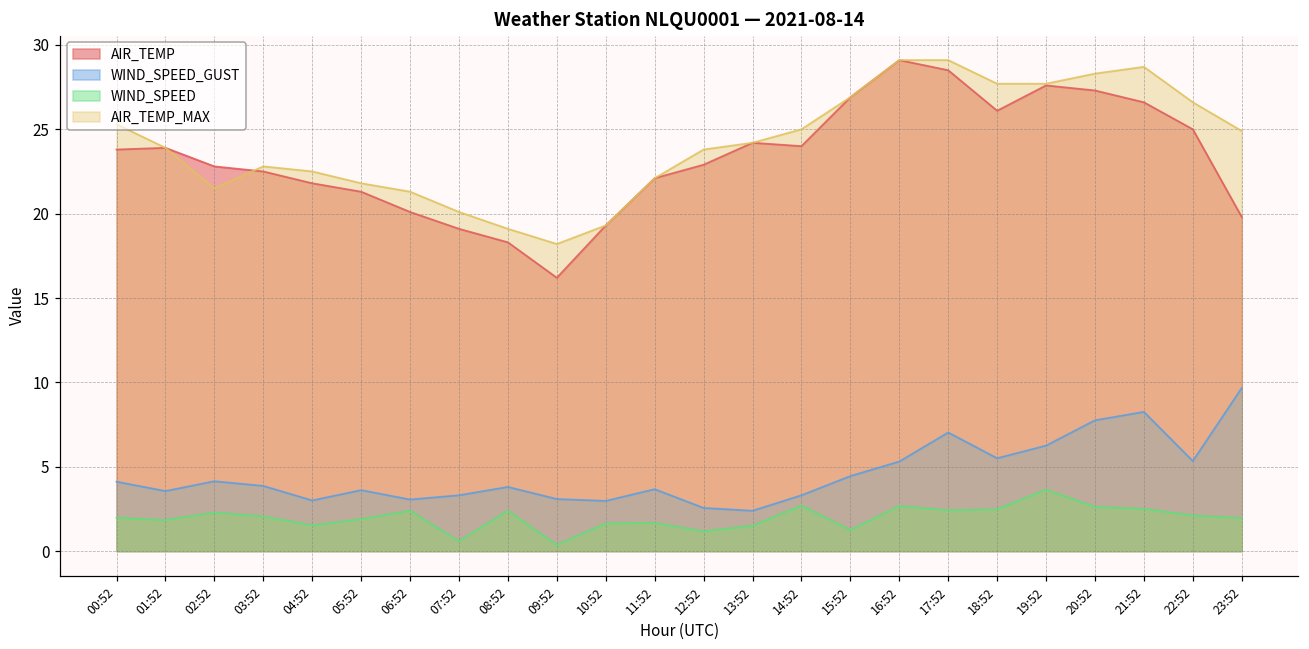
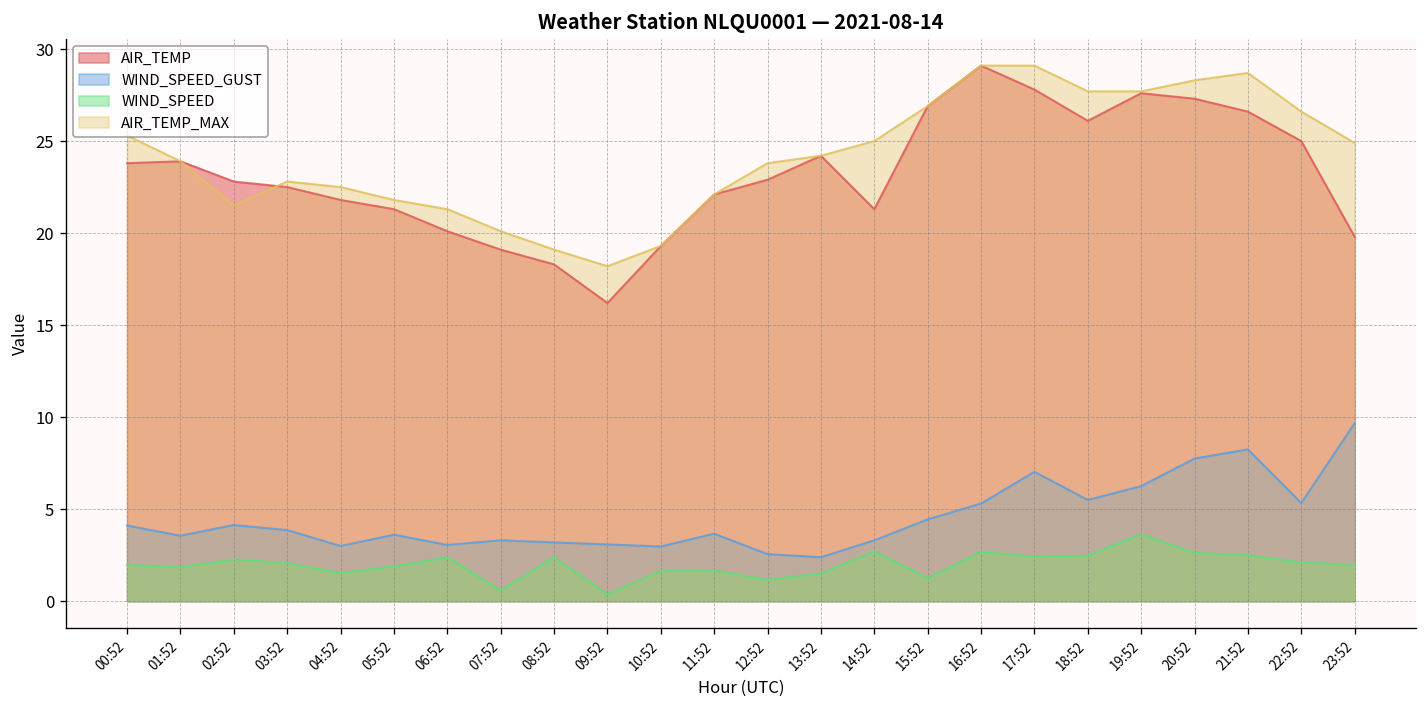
  {
    "AIR_TEMP": {
      "00:52": 23.8,
      "02:52": 22.8,
      "03:52": 22.5,
      "04:52": 21.8,
      "05:52": 21.3,
      "06:52": 20.1,
      "07:52": 19.1,
      "08:52": 18.3,
      "09:52": 16.2,
      "12:52": 22.9,
-     "14:52": 24.0,
-     "17:52": 28.5,
+     "14:52": 21.3,
+     "17:52": 27.8,
      "18:52": 26.1,
      "20:52": 27.3,
      "21:52": 26.6,
      "22:52": 25.0,
      "23:52": 19.8
    },
    "WIND_SPEED_GUST": {
      "00:52": 4.1,
      "01:52": 3.6,
      "02:52": 4.1,
      "03:52": 3.9,
      "04:52": 3.0,
      "05:52": 3.6,
      "06:52": 3.1,
      "07:52": 3.3,
-     "08:52": 3.8,
+     "08:52": 3.2,
      "09:52": 3.1,
      "10:52": 3.0,
      "11:52": 3.7,
      "12:52": 2.6,
      "13:52": 2.4,
      "14:52": 3.3,
      "15:52": 4.4,
      "16:52": 5.3,
      "17:52": 7.0,
      "18:52": 5.5,
      "19:52": 6.3,
      "20:52": 7.7,
      "21:52": 8.3,
      "22:52": 5.3,
      "23:52": 9.7
    },
    "WIND_SPEED": {
      "00:52": 2.0,
      "01:52": 1.8,
      "02:52": 2.3,
      "03:52": 2.1,
      "04:52": 1.5,
      "05:52": 1.9,
      "06:52": 2.4,
      "07:52": 0.6,
      "08:52": 2.4,
      "09:52": 0.4,
      "10:52": 1.6,
      "11:52": 1.7,
      "12:52": 1.2,
      "13:52": 1.5,
      "14:52": 2.7,
      "15:52": 1.3,
      "16:52": 2.7,
      "17:52": 2.4,
      "18:52": 2.5,
      "19:52": 3.6,
      "20:52": 2.6,
      "21:52": 2.5,
      "22:52": 2.1,
      "23:52": 1.9
    },
    "AIR_TEMP_MAX": {
      "02:52": 21.5,
      "03:52": 22.8,
      "04:52": 22.5,
      "05:52": 21.8,
      "06:52": 21.3,
      "07:52": 20.1,
      "08:52": 19.1,
      "09:52": 18.2,
      "12:52": 23.8,
      "14:52": 25.0,
      "17:52": 29.1,
      "18:52": 27.7,
      "20:52": 28.3,
      "21:52": 28.7,
      "22:52": 26.6,
      "23:52": 24.9
    }
  }
